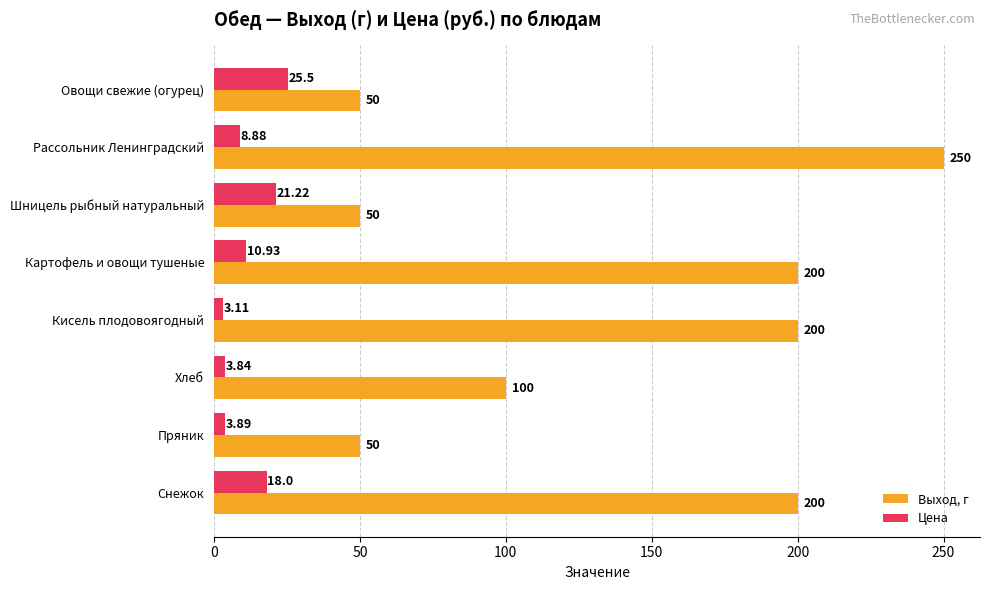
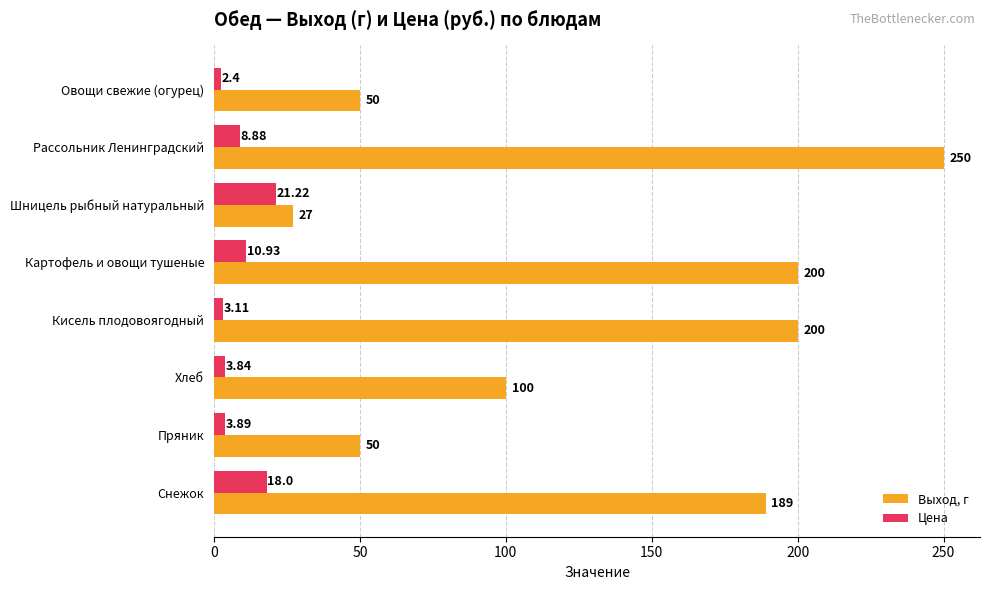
  {
    "Выход, г": {
      "Овощи свежие (огурец)": 50,
      "Рассольник Ленинградский": 250,
-     "Шницель рыбный натуральный": 50,
+     "Шницель рыбный натуральный": 27,
      "Картофель и овощи тушеные": 200,
      "Кисель плодовоягодный": 200,
      "Хлеб": 100,
      "Пряник": 50,
-     "Снежок": 200
+     "Снежок": 189
    },
    "Цена": {
-     "Овощи свежие (огурец)": 25.5,
+     "Овощи свежие (огурец)": 2.4,
      "Рассольник Ленинградский": 8.88,
      "Шницель рыбный натуральный": 21.22,
      "Картофель и овощи тушеные": 10.93,
      "Кисель плодовоягодный": 3.11,
      "Хлеб": 3.84,
      "Пряник": 3.89,
      "Снежок": 18.0
    }
  }
